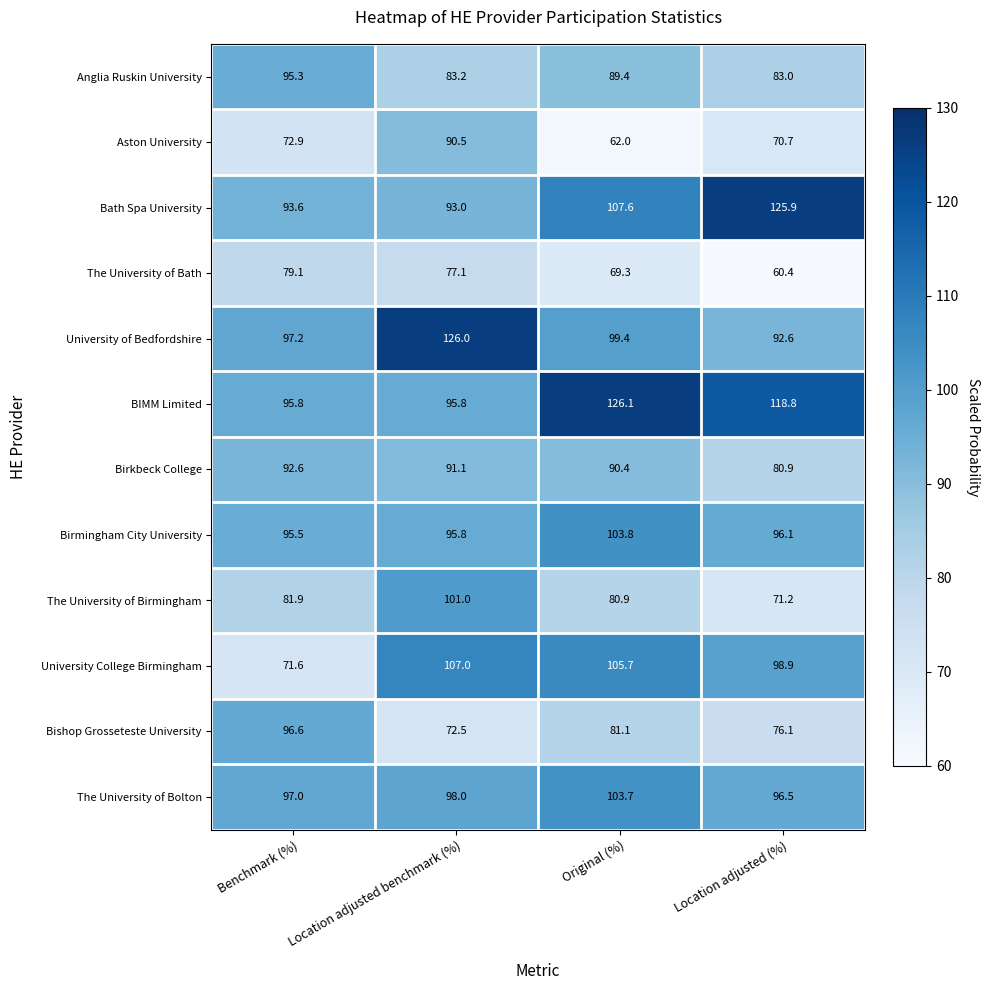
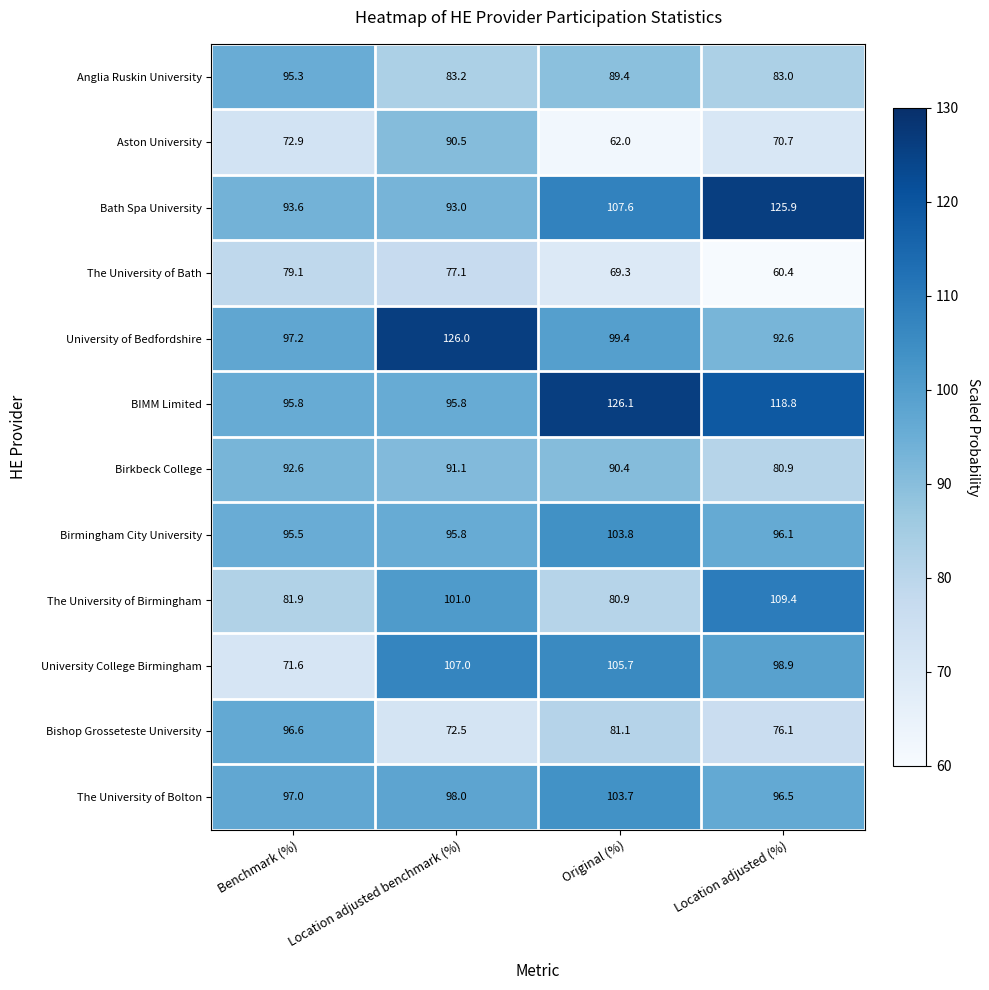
  {
    "Anglia Ruskin University": {
      "Benchmark (%)": 95.3,
      "Location adjusted benchmark (%)": 83.2,
      "Original (%)": 89.4,
      "Location adjusted (%)": 83.0
    },
    "Aston University": {
      "Benchmark (%)": 72.9,
      "Location adjusted benchmark (%)": 90.5,
      "Original (%)": 62.0,
      "Location adjusted (%)": 70.7
    },
    "Bath Spa University": {
      "Benchmark (%)": 93.6,
      "Location adjusted benchmark (%)": 93.0,
      "Original (%)": 107.6,
      "Location adjusted (%)": 125.9
    },
    "The University of Bath": {
      "Benchmark (%)": 79.1,
      "Location adjusted benchmark (%)": 77.1,
      "Original (%)": 69.3,
      "Location adjusted (%)": 60.4
    },
    "University of Bedfordshire": {
      "Benchmark (%)": 97.2,
      "Location adjusted benchmark (%)": 126.0,
      "Original (%)": 99.4,
      "Location adjusted (%)": 92.6
    },
    "BIMM Limited": {
      "Benchmark (%)": 95.8,
      "Location adjusted benchmark (%)": 95.8,
      "Original (%)": 126.1,
      "Location adjusted (%)": 118.8
    },
    "Birkbeck College": {
      "Benchmark (%)": 92.6,
      "Location adjusted benchmark (%)": 91.1,
      "Original (%)": 90.4,
      "Location adjusted (%)": 80.9
    },
    "Birmingham City University": {
      "Benchmark (%)": 95.5,
      "Location adjusted benchmark (%)": 95.8,
      "Original (%)": 103.8,
      "Location adjusted (%)": 96.1
    },
    "The University of Birmingham": {
      "Benchmark (%)": 81.9,
      "Location adjusted benchmark (%)": 101.0,
      "Original (%)": 80.9,
-     "Location adjusted (%)": 71.2
+     "Location adjusted (%)": 109.4
    },
    "University College Birmingham": {
      "Benchmark (%)": 71.6,
      "Location adjusted benchmark (%)": 107.0,
      "Original (%)": 105.7,
      "Location adjusted (%)": 98.9
    },
    "Bishop Grosseteste University": {
      "Benchmark (%)": 96.6,
      "Location adjusted benchmark (%)": 72.5,
      "Original (%)": 81.1,
      "Location adjusted (%)": 76.1
    },
    "The University of Bolton": {
      "Benchmark (%)": 97.0,
      "Location adjusted benchmark (%)": 98.0,
      "Original (%)": 103.7,
      "Location adjusted (%)": 96.5
    }
  }
